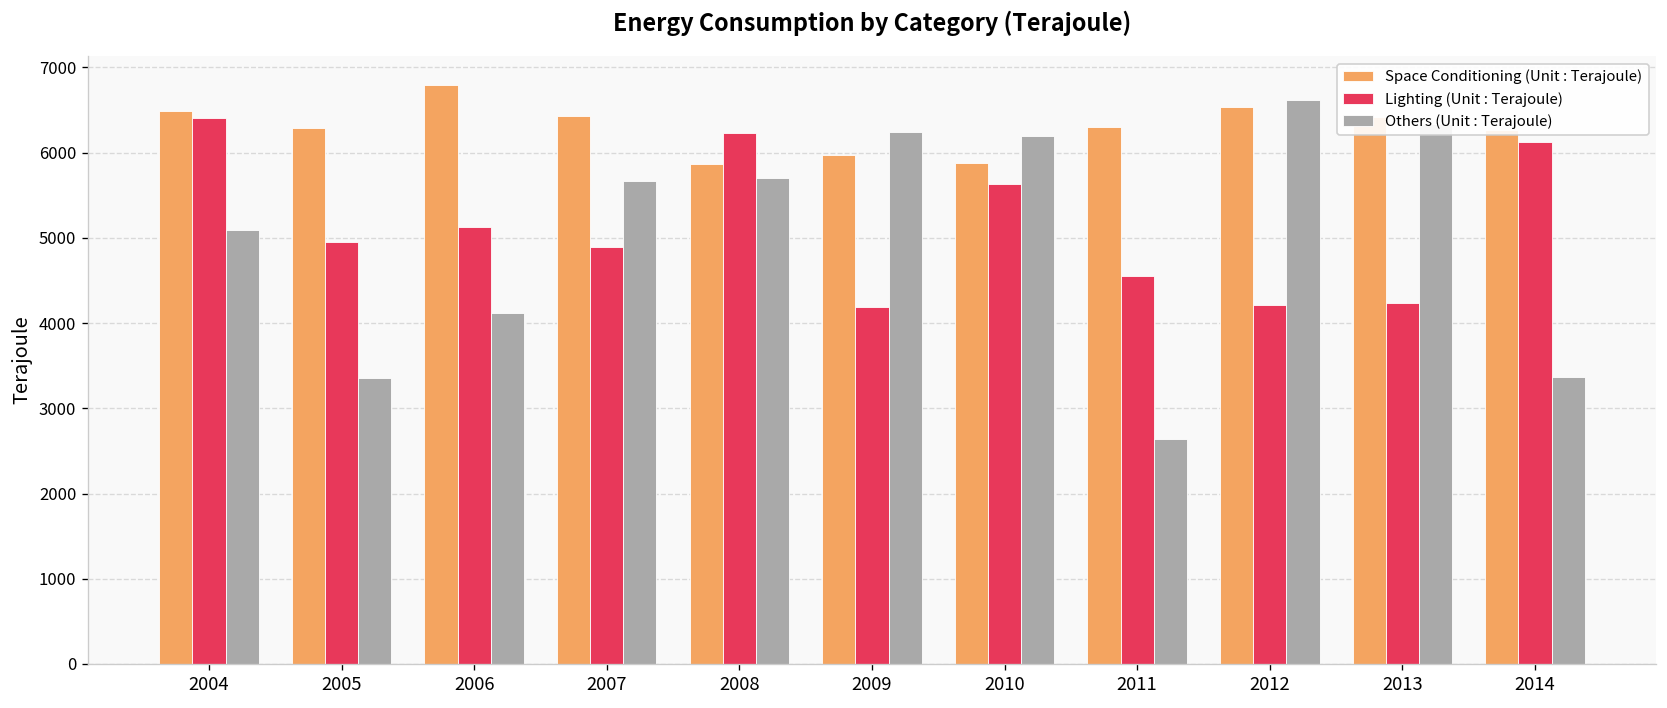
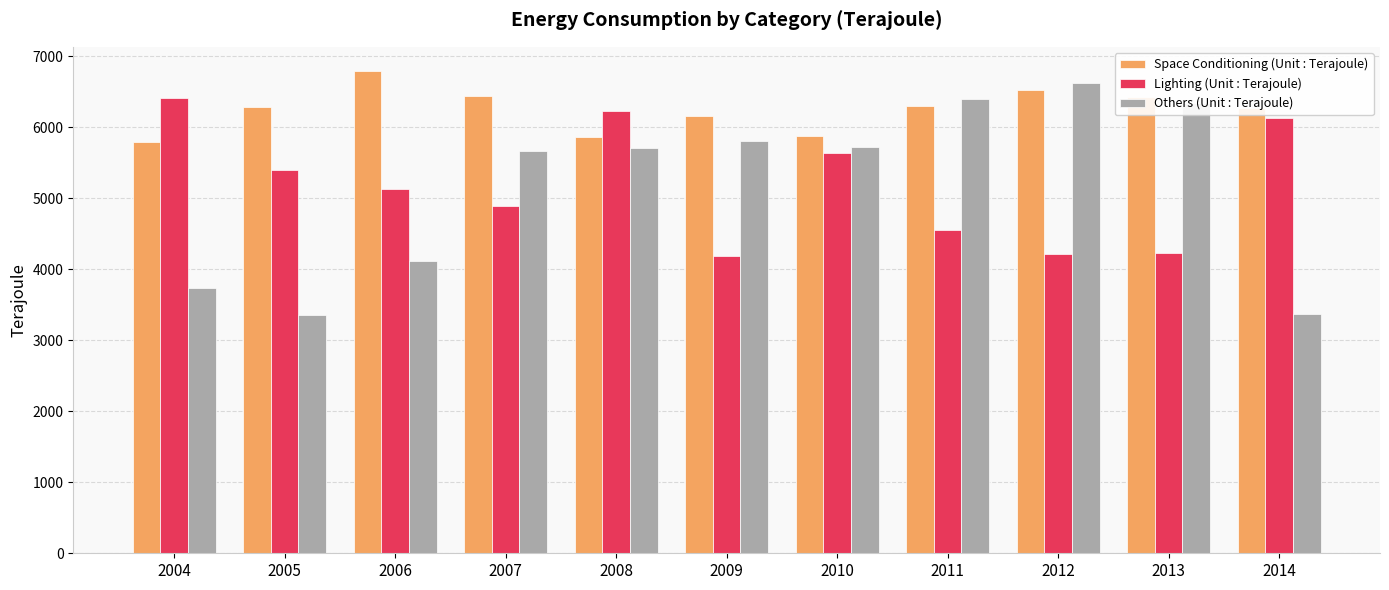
  {
    "Space Conditioning (Unit : Terajoule)": {
-     "2004": 6500,
+     "2004": 5800,
      "2005": 6300,
      "2006": 6800,
      "2007": 6400,
      "2008": 5900,
-     "2009": 6000,
+     "2009": 6200,
      "2010": 5900,
      "2011": 6300,
      "2012": 6500
    },
    "Lighting (Unit : Terajoule)": {
      "2004": 6400,
-     "2005": 5000,
+     "2005": 5400,
      "2006": 5100,
      "2007": 4900,
      "2008": 6200,
      "2009": 4200,
      "2010": 5600,
      "2011": 4600,
      "2012": 4200,
      "2013": 4200,
      "2014": 6100
    },
    "Others (Unit : Terajoule)": {
-     "2004": 5100,
+     "2004": 3700,
      "2005": 3400,
      "2006": 4100,
      "2007": 5700,
      "2008": 5700,
-     "2009": 6200,
-     "2010": 6200,
-     "2011": 2600,
+     "2009": 5800,
+     "2010": 5700,
+     "2011": 6400,
      "2012": 6600,
      "2014": 3400
    }
  }
